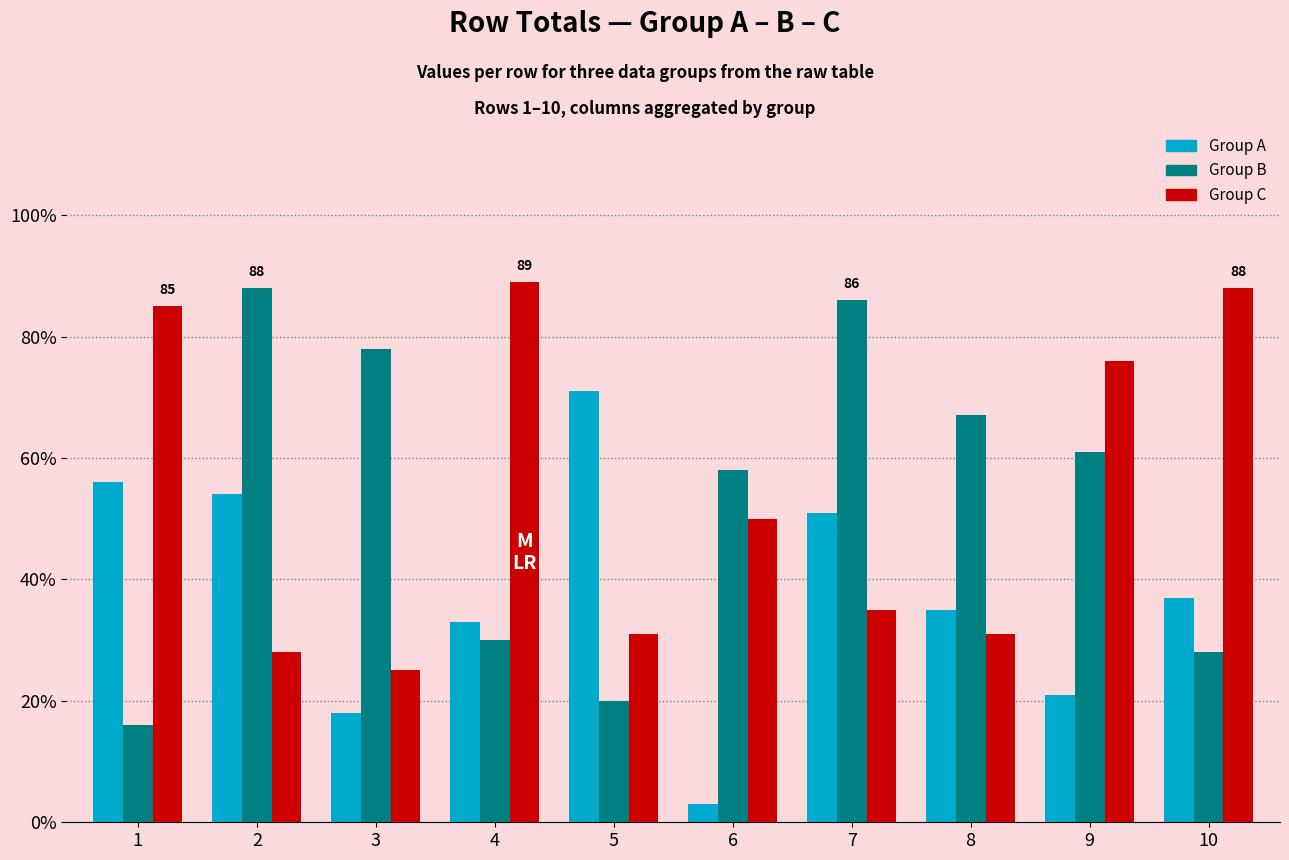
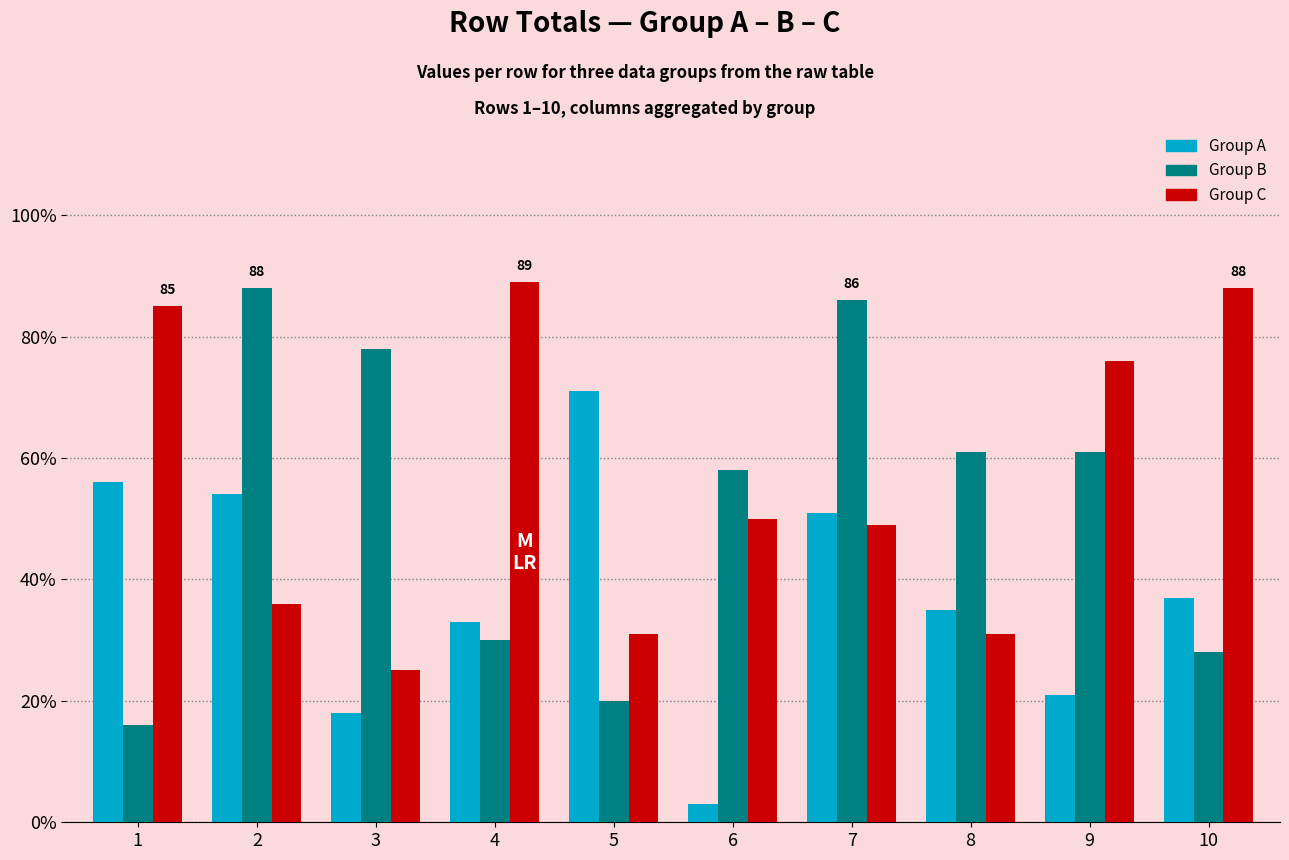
  {
    "Group A": {
      "1": "56%",
      "2": "54%",
      "3": "18%",
      "4": "33%",
      "5": "71%",
      "6": "3%",
      "7": "51%",
      "8": "35%",
      "9": "21%",
      "10": "37%"
    },
    "Group B": {
      "1": "16%",
      "3": "78%",
      "4": "30%",
      "5": "20%",
      "6": "58%",
-     "8": "67%",
+     "8": "61%",
      "9": "61%",
      "10": "28%"
    },
    "Group C": {
-     "2": "28%",
+     "2": "36%",
      "3": "25%",
      "5": "31%",
      "6": "50%",
-     "7": "35%",
+     "7": "49%",
      "8": "31%",
      "9": "76%"
    }
  }
